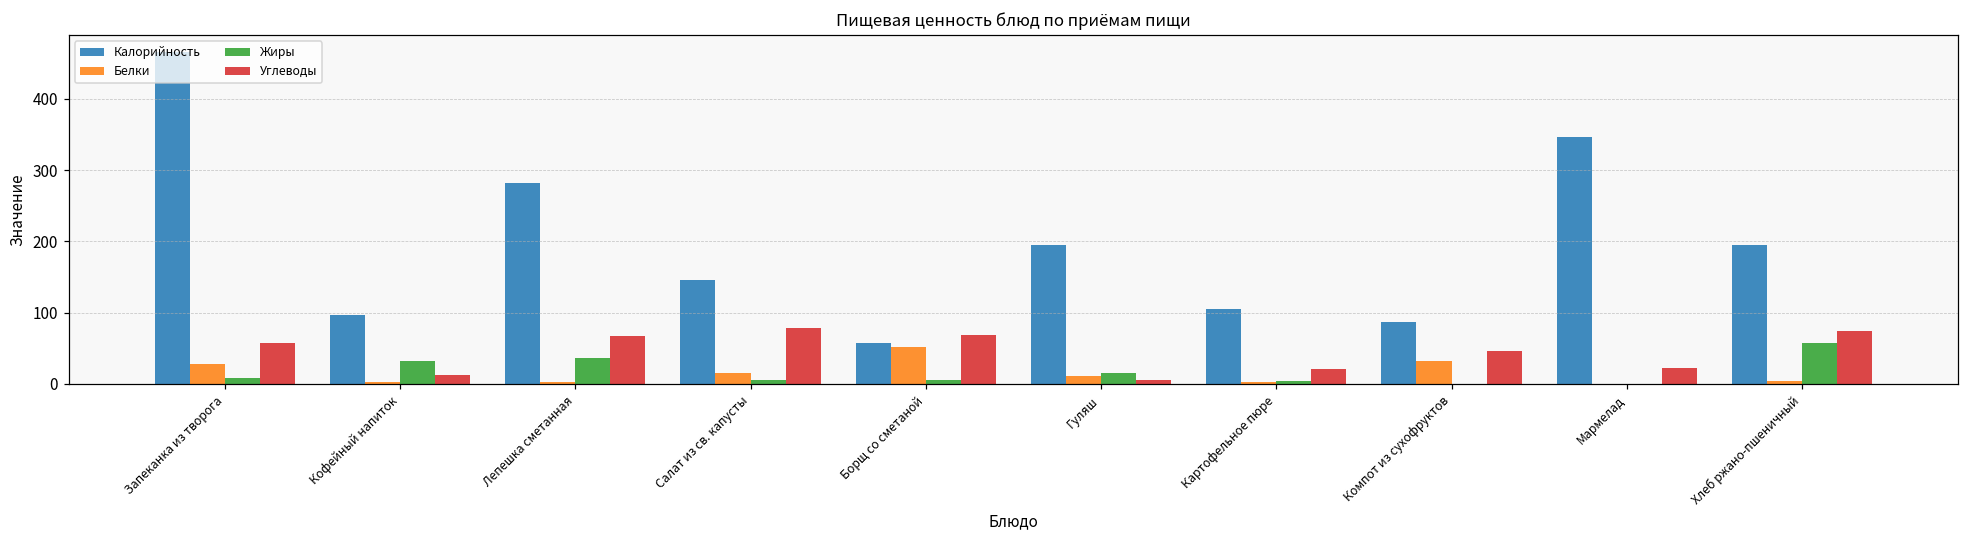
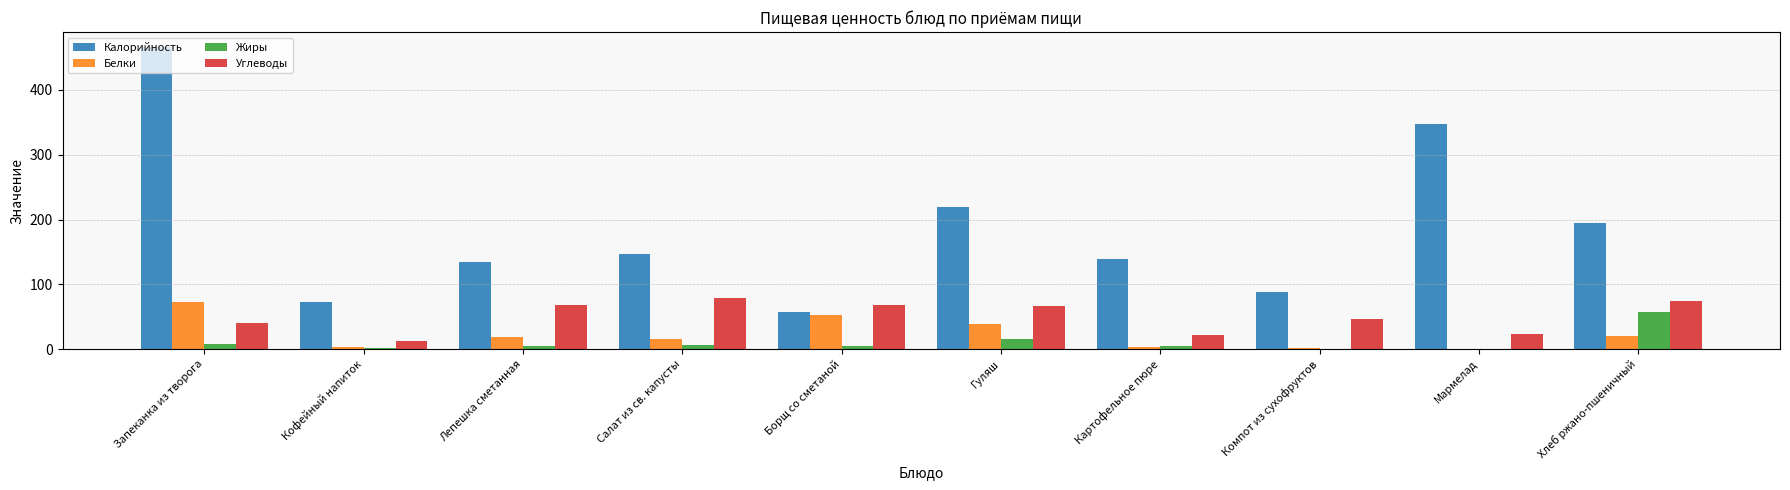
  {
    "Калорийность": {
-     "Кофейный напиток": 100,
-     "Лепешка сметанная": 280,
+     "Кофейный напиток": 70,
+     "Лепешка сметанная": 130,
      "Салат из св. капусты": 150,
      "Борщ со сметаной": 60,
-     "Гуляш": 200,
-     "Картофельное пюре": 110,
+     "Гуляш": 220,
+     "Картофельное пюре": 140,
      "Компот из сухофруктов": 90,
      "Мармелад": 350,
      "Хлеб ржано-пшеничный": 190
    },
    "Белки": {
-     "Запеканка из творога": 30,
-     "Лепешка сметанная": 0,
+     "Запеканка из творога": 70,
+     "Лепешка сметанная": 20,
      "Салат из св. капусты": 20,
      "Борщ со сметаной": 50,
-     "Гуляш": 10,
-     "Компот из сухофруктов": 30,
-     "Хлеб ржано-пшеничный": 0
+     "Гуляш": 40,
+     "Компот из сухофруктов": 0,
+     "Хлеб ржано-пшеничный": 20
    },
    "Жиры": {
      "Запеканка из творога": 10,
-     "Кофейный напиток": 30,
-     "Лепешка сметанная": 40,
+     "Кофейный напиток": 0,
+     "Лепешка сметанная": 0,
      "Салат из св. капусты": 10,
      "Борщ со сметаной": 10,
      "Гуляш": 10,
      "Картофельное пюре": 0,
      "Мармелад": 0,
      "Хлеб ржано-пшеничный": 60
    },
    "Углеводы": {
-     "Запеканка из творога": 60,
+     "Запеканка из творога": 40,
      "Кофейный напиток": 10,
      "Лепешка сметанная": 70,
      "Салат из св. капусты": 80,
      "Борщ со сметаной": 70,
-     "Гуляш": 10,
+     "Гуляш": 70,
      "Картофельное пюре": 20,
      "Компот из сухофруктов": 50,
      "Мармелад": 20,
      "Хлеб ржано-пшеничный": 70
    }
  }
